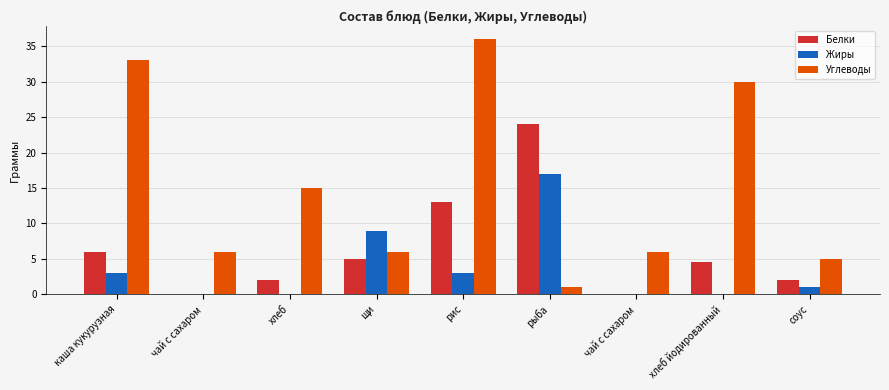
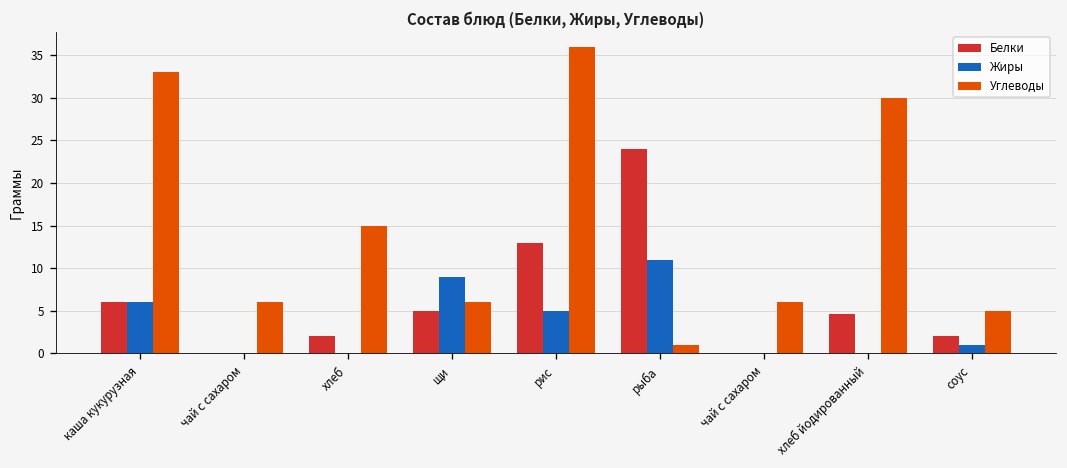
  {
    "Белки": {
      "каша кукурузная": 6,
      "хлеб": 2,
      "щи": 5,
      "рис": 13,
      "рыба": 24,
      "хлеб йодированный": 5,
      "соус": 2
    },
    "Жиры": {
-     "каша кукурузная": 3,
+     "каша кукурузная": 6,
      "хлеб": 0,
      "щи": 9,
-     "рис": 3,
-     "рыба": 17,
+     "рис": 5,
+     "рыба": 11,
      "хлеб йодированный": 0,
      "соус": 1
    },
    "Углеводы": {
      "каша кукурузная": 33,
      "хлеб": 15,
      "щи": 6,
      "рис": 36,
      "рыба": 1,
      "хлеб йодированный": 30,
      "соус": 5
    }
  }
